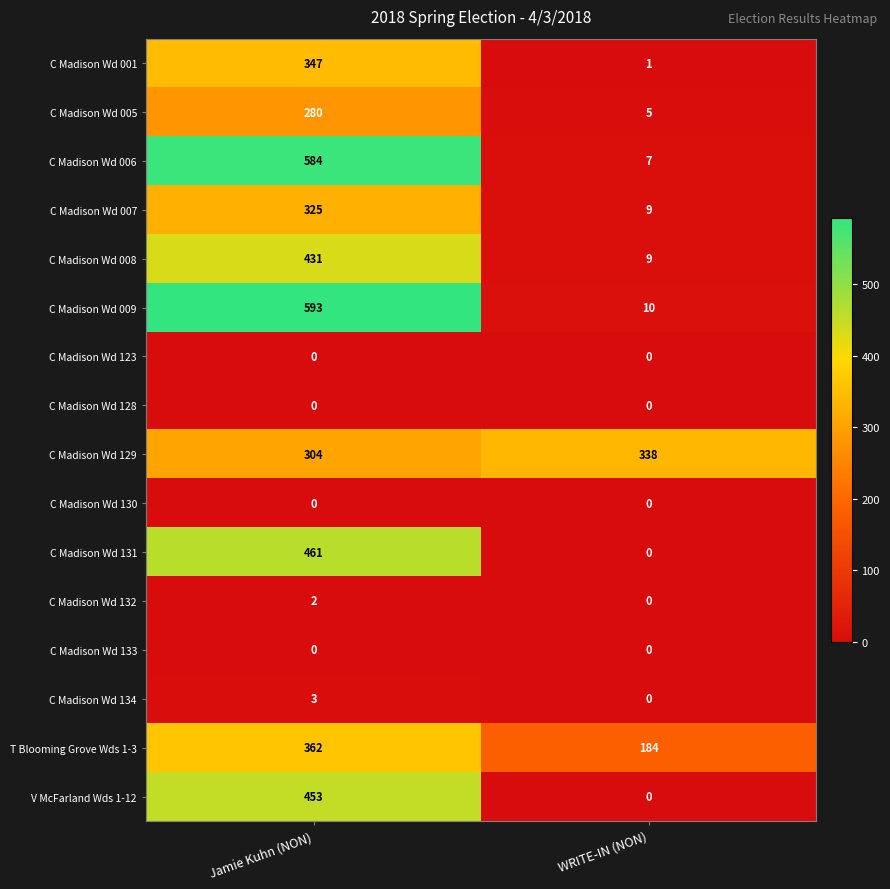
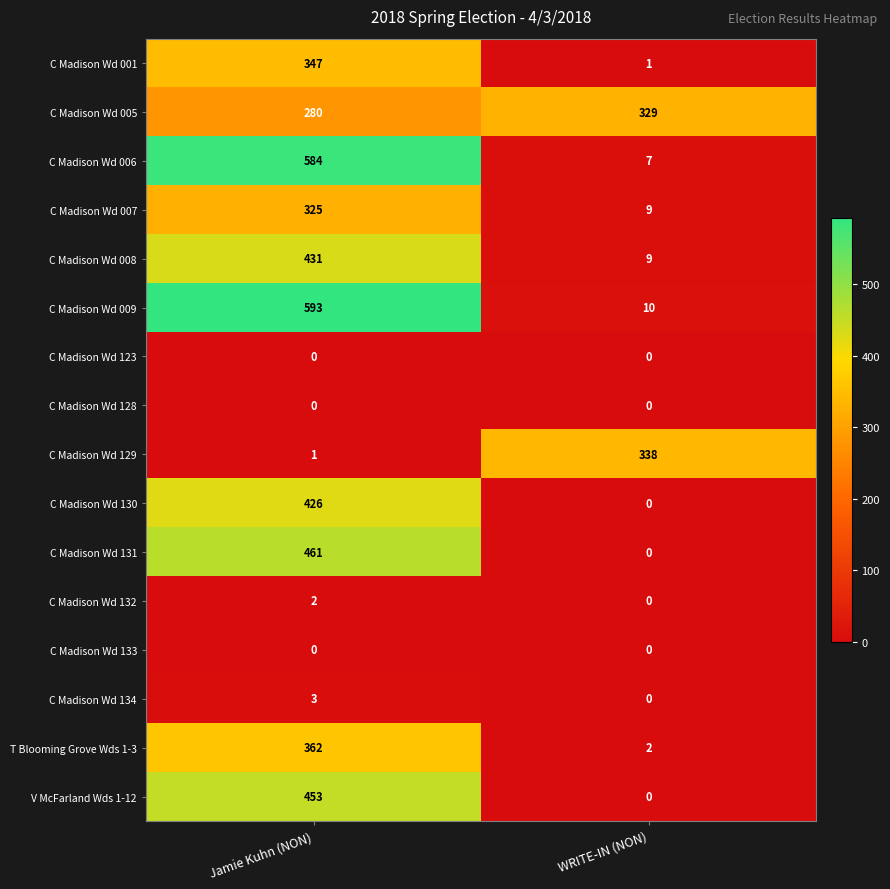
  {
    "C Madison Wd 001": {
      "Jamie Kuhn (NON)": 347,
      "WRITE-IN (NON)": 1
    },
    "C Madison Wd 005": {
      "Jamie Kuhn (NON)": 280,
-     "WRITE-IN (NON)": 5
+     "WRITE-IN (NON)": 329
    },
    "C Madison Wd 006": {
      "Jamie Kuhn (NON)": 584,
      "WRITE-IN (NON)": 7
    },
    "C Madison Wd 007": {
      "Jamie Kuhn (NON)": 325,
      "WRITE-IN (NON)": 9
    },
    "C Madison Wd 008": {
      "Jamie Kuhn (NON)": 431,
      "WRITE-IN (NON)": 9
    },
    "C Madison Wd 009": {
      "Jamie Kuhn (NON)": 593,
      "WRITE-IN (NON)": 10
    },
    "C Madison Wd 123": {
      "Jamie Kuhn (NON)": 0,
      "WRITE-IN (NON)": 0
    },
    "C Madison Wd 128": {
      "Jamie Kuhn (NON)": 0,
      "WRITE-IN (NON)": 0
    },
    "C Madison Wd 129": {
-     "Jamie Kuhn (NON)": 304,
+     "Jamie Kuhn (NON)": 1,
      "WRITE-IN (NON)": 338
    },
    "C Madison Wd 130": {
-     "Jamie Kuhn (NON)": 0,
+     "Jamie Kuhn (NON)": 426,
      "WRITE-IN (NON)": 0
    },
    "C Madison Wd 131": {
      "Jamie Kuhn (NON)": 461,
      "WRITE-IN (NON)": 0
    },
    "C Madison Wd 132": {
      "Jamie Kuhn (NON)": 2,
      "WRITE-IN (NON)": 0
    },
    "C Madison Wd 133": {
      "Jamie Kuhn (NON)": 0,
      "WRITE-IN (NON)": 0
    },
    "C Madison Wd 134": {
      "Jamie Kuhn (NON)": 3,
      "WRITE-IN (NON)": 0
    },
    "T Blooming Grove Wds 1-3": {
      "Jamie Kuhn (NON)": 362,
-     "WRITE-IN (NON)": 184
+     "WRITE-IN (NON)": 2
    },
    "V McFarland Wds 1-12": {
      "Jamie Kuhn (NON)": 453,
      "WRITE-IN (NON)": 0
    }
  }
